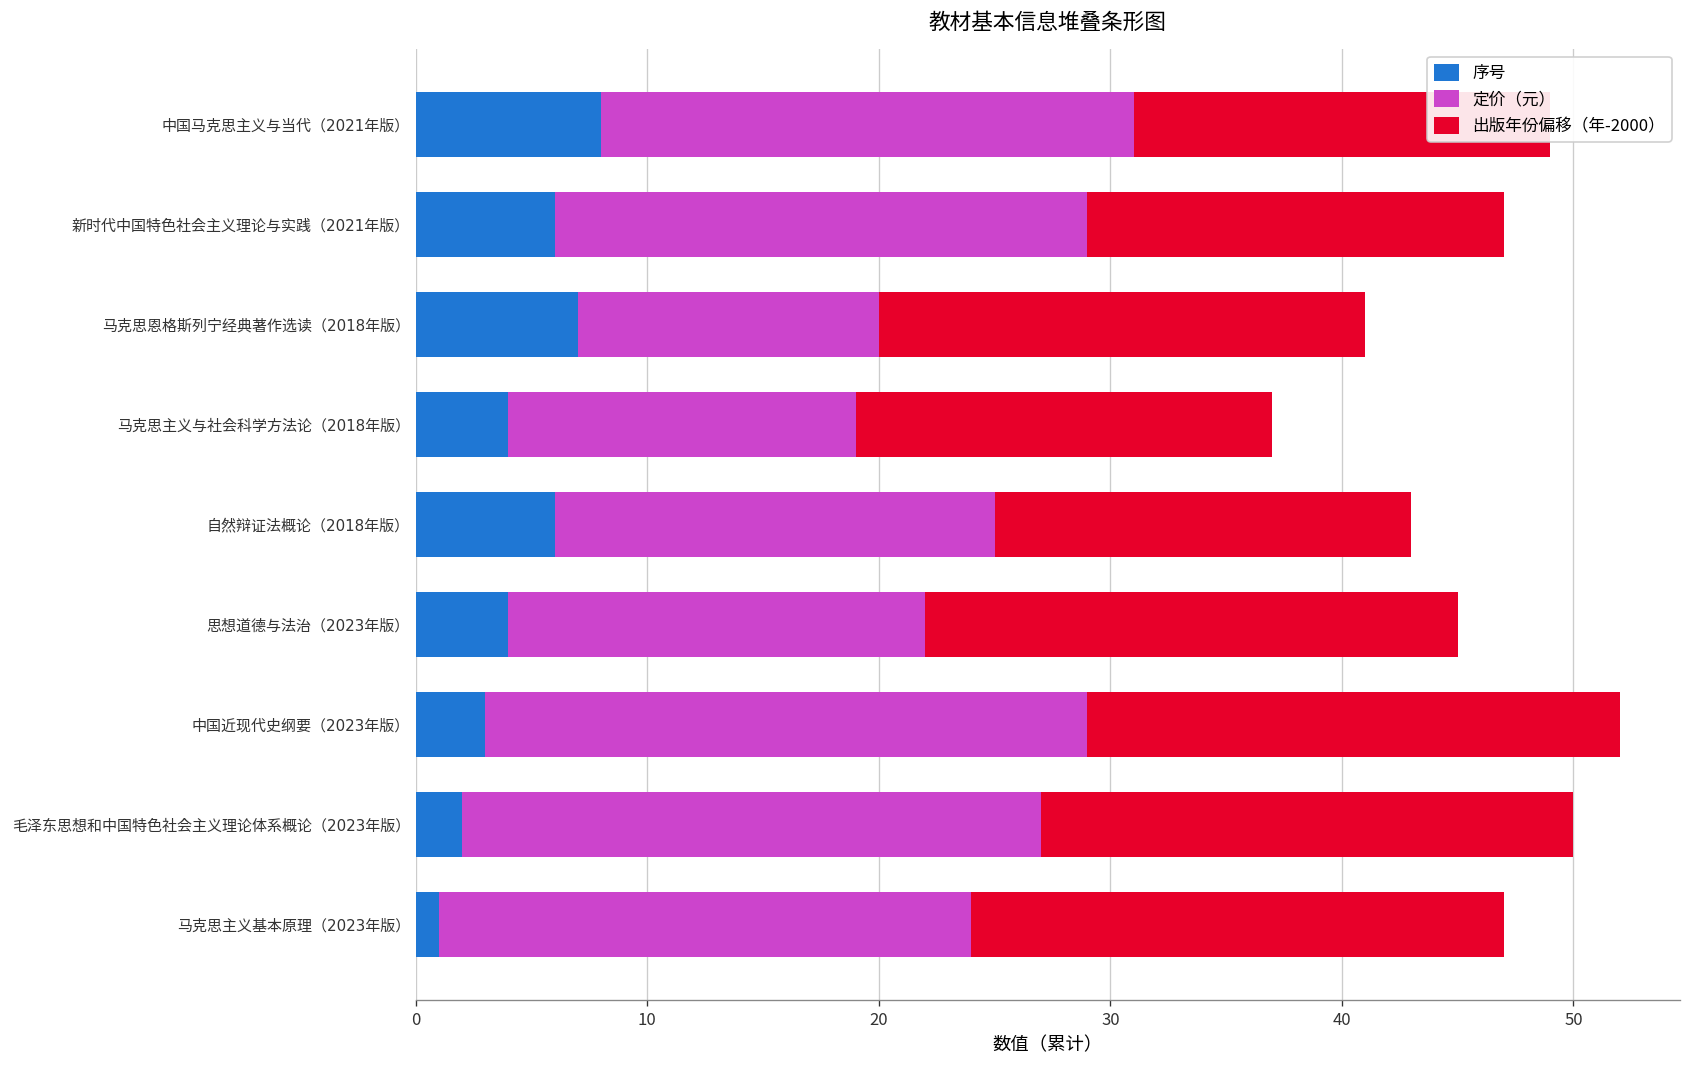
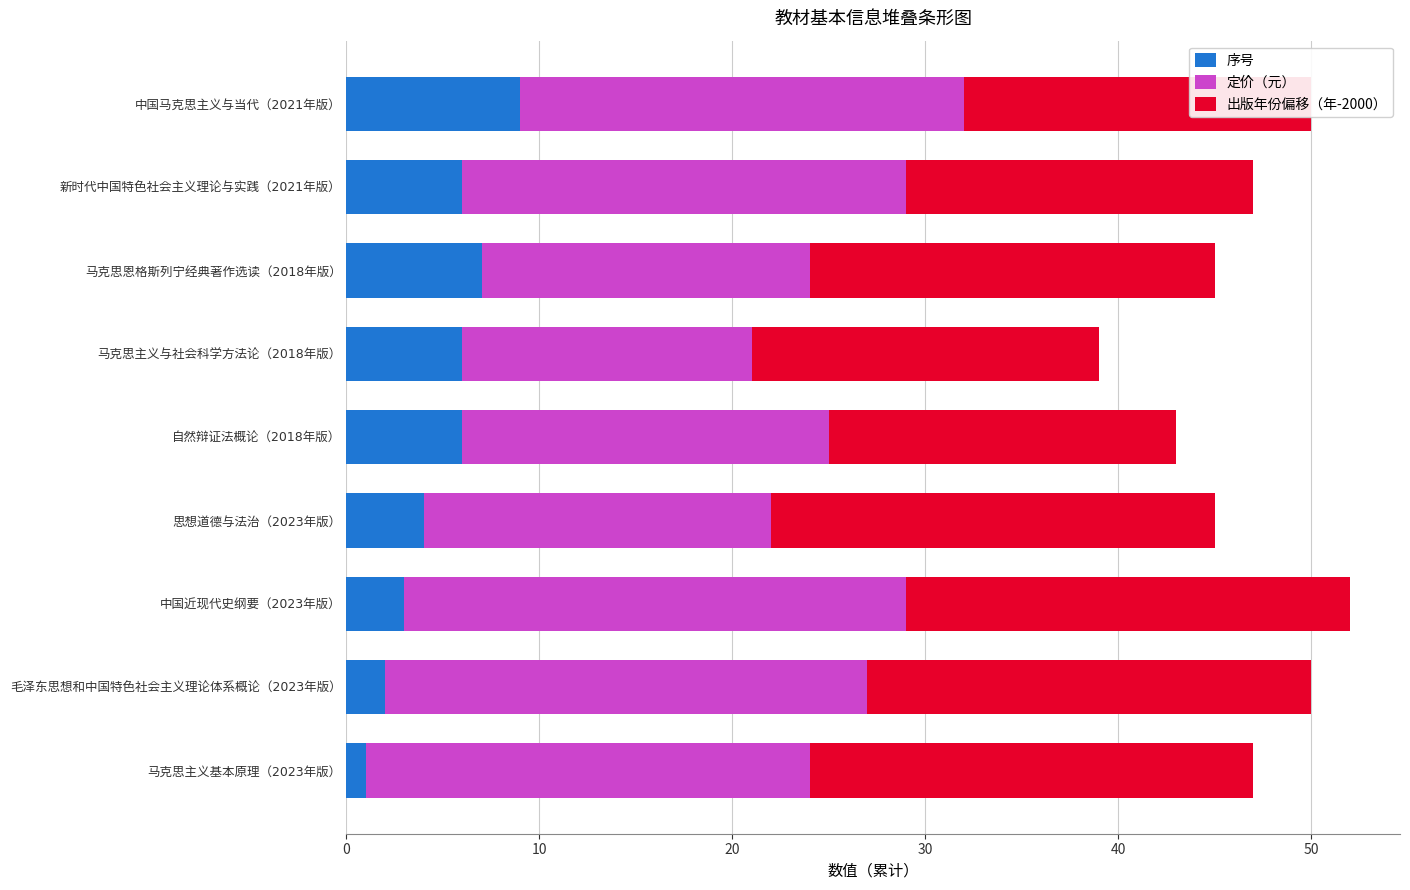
  {
    "序号": {
-     "中国马克思主义与当代（2021年版）": 8,
+     "中国马克思主义与当代（2021年版）": 9,
      "新时代中国特色社会主义理论与实践（2021年版）": 6,
      "马克思恩格斯列宁经典著作选读（2018年版）": 7,
-     "马克思主义与社会科学方法论（2018年版）": 4,
+     "马克思主义与社会科学方法论（2018年版）": 6,
      "自然辩证法概论（2018年版）": 6,
      "思想道德与法治（2023年版）": 4,
      "中国近现代史纲要（2023年版）": 3,
      "毛泽东思想和中国特色社会主义理论体系概论（2023年版）": 2,
      "马克思主义基本原理（2023年版）": 1
    },
    "定价（元）": {
      "中国马克思主义与当代（2021年版）": 23,
      "新时代中国特色社会主义理论与实践（2021年版）": 23,
-     "马克思恩格斯列宁经典著作选读（2018年版）": 13,
+     "马克思恩格斯列宁经典著作选读（2018年版）": 17,
      "马克思主义与社会科学方法论（2018年版）": 15,
      "自然辩证法概论（2018年版）": 19,
      "思想道德与法治（2023年版）": 18,
      "中国近现代史纲要（2023年版）": 26,
      "毛泽东思想和中国特色社会主义理论体系概论（2023年版）": 25,
      "马克思主义基本原理（2023年版）": 23
    },
    "出版年份偏移（年-2000）": {
      "新时代中国特色社会主义理论与实践（2021年版）": 18,
      "马克思恩格斯列宁经典著作选读（2018年版）": 21,
      "马克思主义与社会科学方法论（2018年版）": 18,
      "自然辩证法概论（2018年版）": 18,
      "思想道德与法治（2023年版）": 23,
      "中国近现代史纲要（2023年版）": 23,
      "毛泽东思想和中国特色社会主义理论体系概论（2023年版）": 23,
      "马克思主义基本原理（2023年版）": 23
    }
  }
